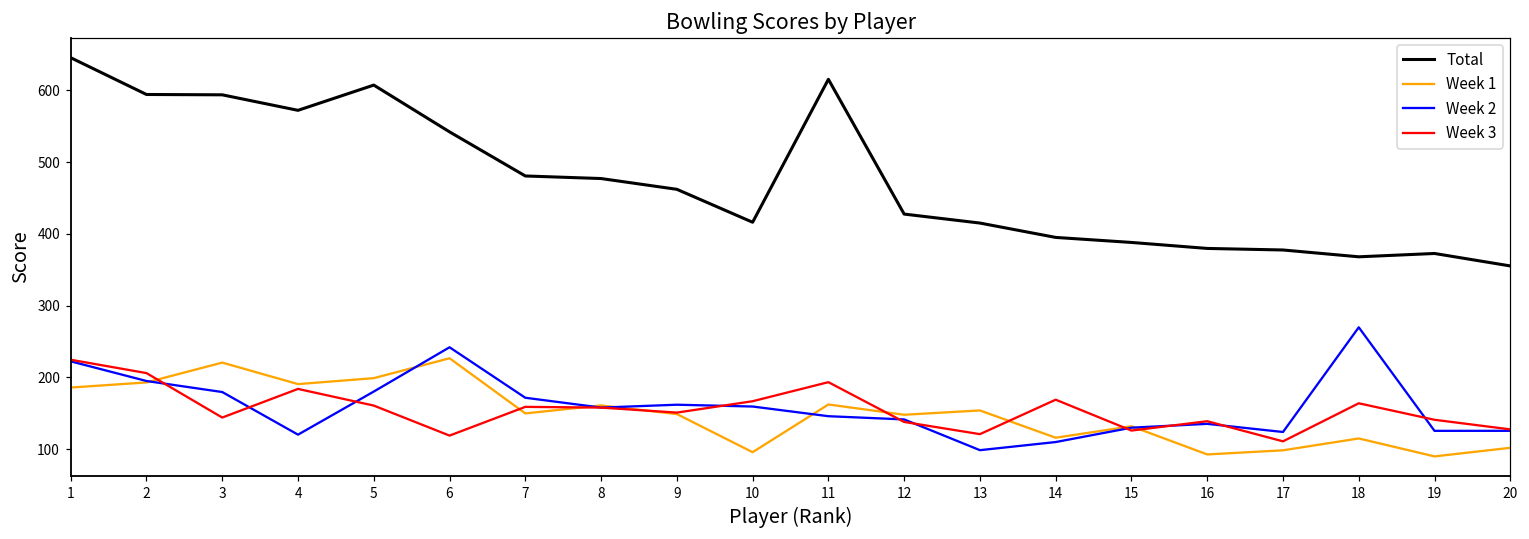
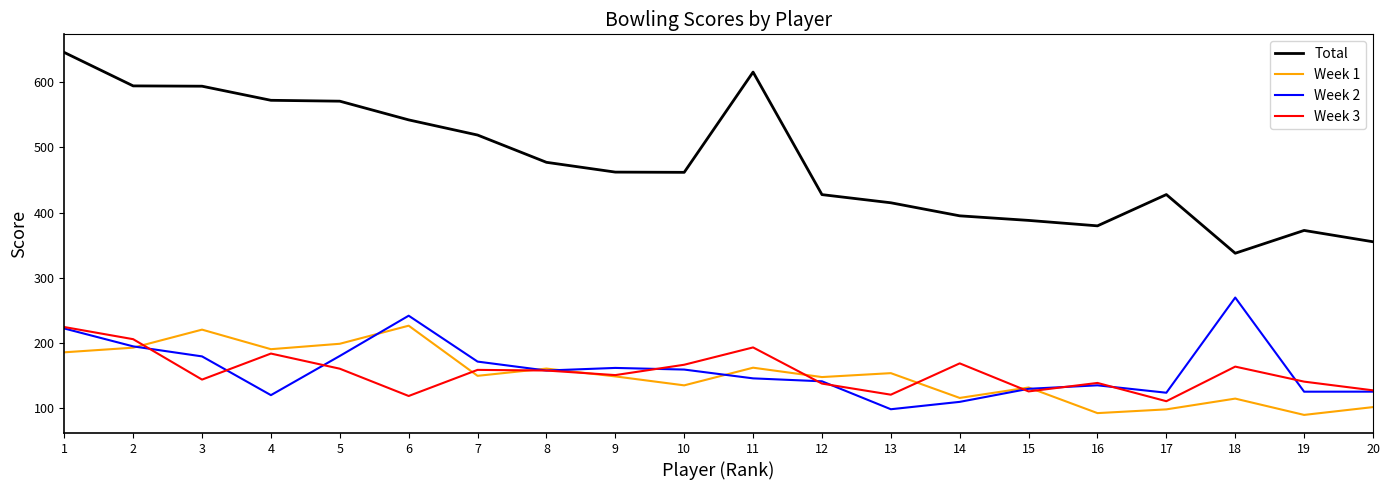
  {
    "Week 1": {
      "1": 190,
      "3": 220,
      "4": 190,
      "5": 200,
      "6": 230,
      "7": 150,
-     "10": 100,
+     "10": 140,
      "11": 160,
      "12": 150,
      "13": 150,
      "14": 120,
      "16": 90,
      "17": 100,
      "18": 120,
      "19": 90,
      "20": 100
    },
    "Week 2": {
      "3": 180,
      "4": 120,
      "5": 180,
      "6": 240,
      "7": 170,
      "9": 160,
      "10": 160,
      "11": 150,
      "13": 100,
      "14": 110,
      "17": 120,
      "18": 270,
      "19": 130
    },
    "Week 3": {
      "2": 210,
      "3": 140,
      "4": 180,
      "5": 160,
      "6": 120,
      "7": 160,
      "10": 170,
      "11": 190,
      "13": 120,
      "14": 170,
      "15": 130,
      "17": 110,
      "18": 160,
      "19": 140
    },
    "Total": {
      "1": 650,
      "2": 590,
      "3": 590,
      "4": 570,
-     "5": 610,
+     "5": 570,
      "6": 540,
-     "7": 480,
+     "7": 520,
      "8": 480,
      "9": 460,
-     "10": 420,
+     "10": 460,
      "11": 620,
      "12": 430,
      "13": 420,
      "14": 400,
      "15": 390,
      "16": 380,
-     "17": 380,
-     "18": 370,
+     "17": 430,
+     "18": 340,
      "19": 370,
      "20": 360
    }
  }
